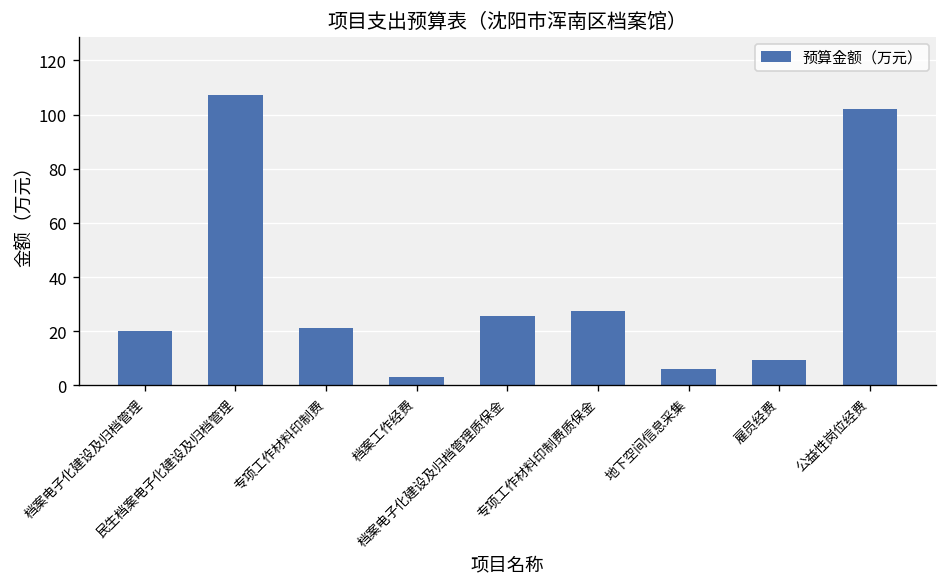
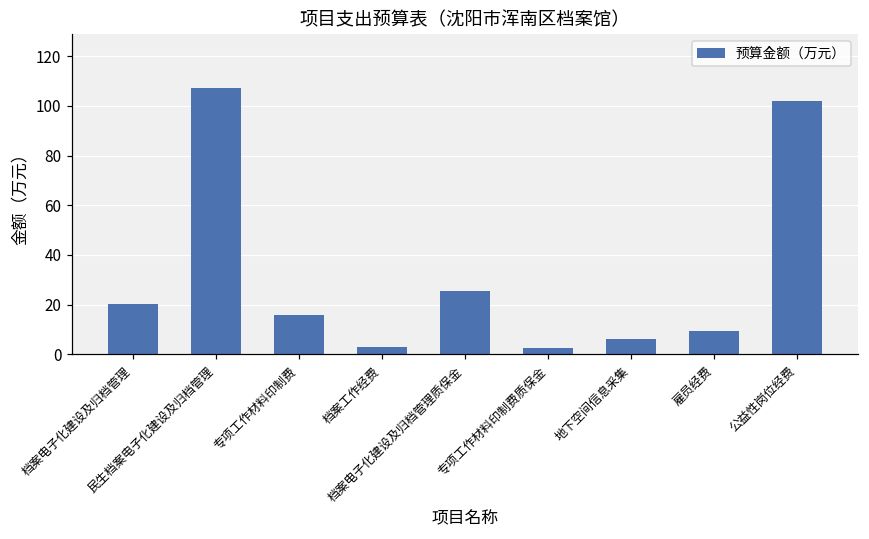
  {
    "档案电子化建设及归档管理": 20,
    "民生档案电子化建设及归档管理": 107,
-   "专项工作材料印制费": 21,
+   "专项工作材料印制费": 16,
    "档案工作经费": 3,
    "档案电子化建设及归档管理质保金": 26,
-   "专项工作材料印制费质保金": 28,
+   "专项工作材料印制费质保金": 2,
    "地下空间信息采集": 6,
    "雇员经费": 9,
    "公益性岗位经费": 102
  }
